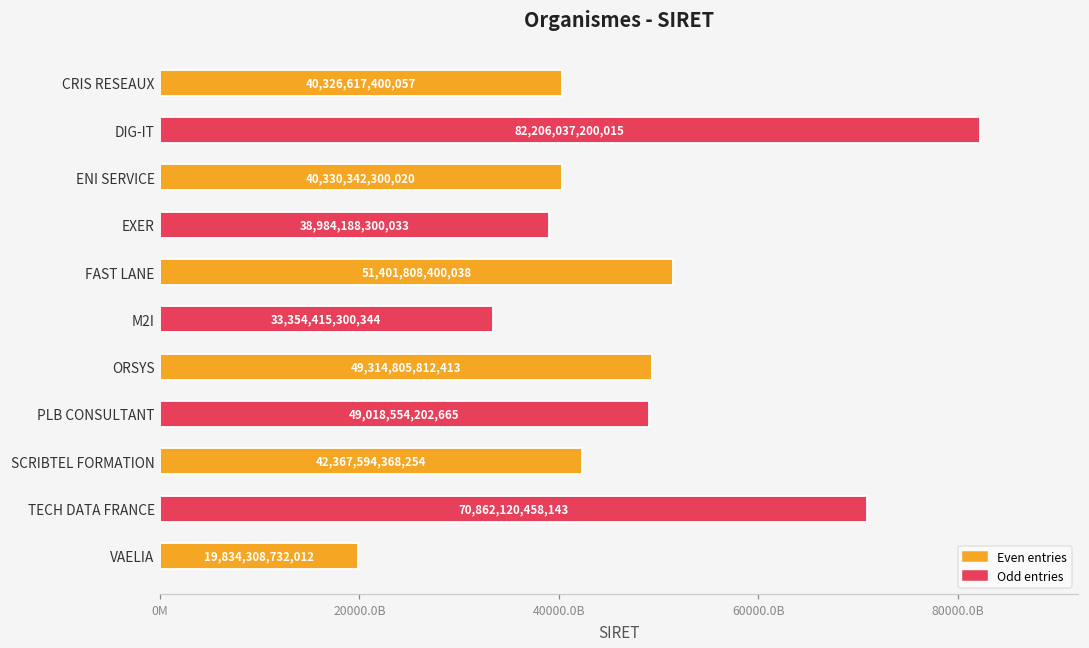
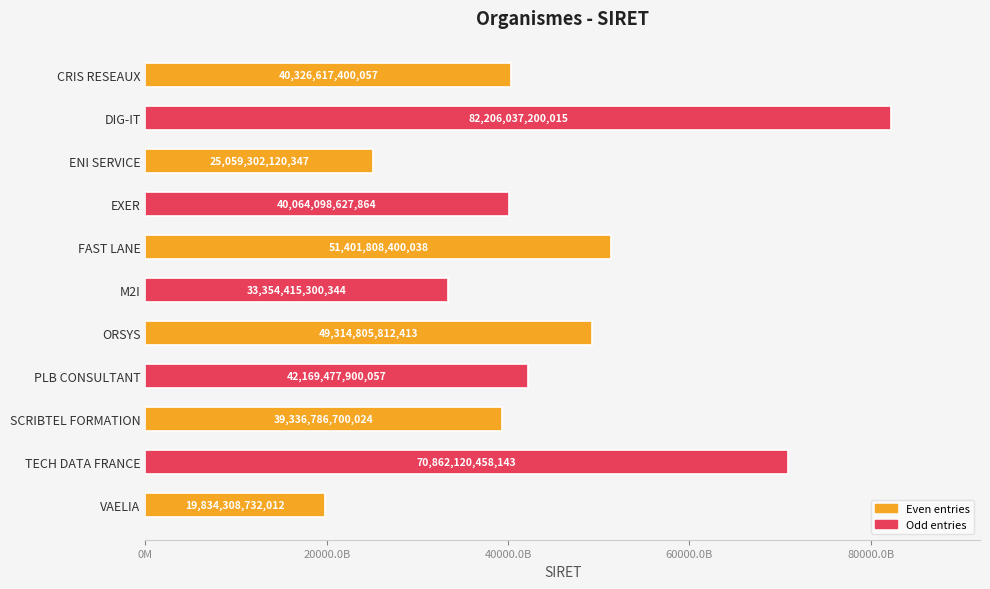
  {
    "CRIS RESEAUX": "40,326,617,400,057",
    "DIG-IT": "82,206,037,200,015",
-   "ENI SERVICE": "40,330,342,300,020",
-   "EXER": "38,984,188,300,033",
+   "ENI SERVICE": "25,059,302,120,347",
+   "EXER": "40,064,098,627,864",
    "FAST LANE": "51,401,808,400,038",
    "M2I": "33,354,415,300,344",
    "ORSYS": "49,314,805,812,413",
-   "PLB CONSULTANT": "49,018,554,202,665",
-   "SCRIBTEL FORMATION": "42,367,594,368,254",
+   "PLB CONSULTANT": "42,169,477,900,057",
+   "SCRIBTEL FORMATION": "39,336,786,700,024",
    "TECH DATA FRANCE": "70,862,120,458,143",
    "VAELIA": "19,834,308,732,012"
  }
